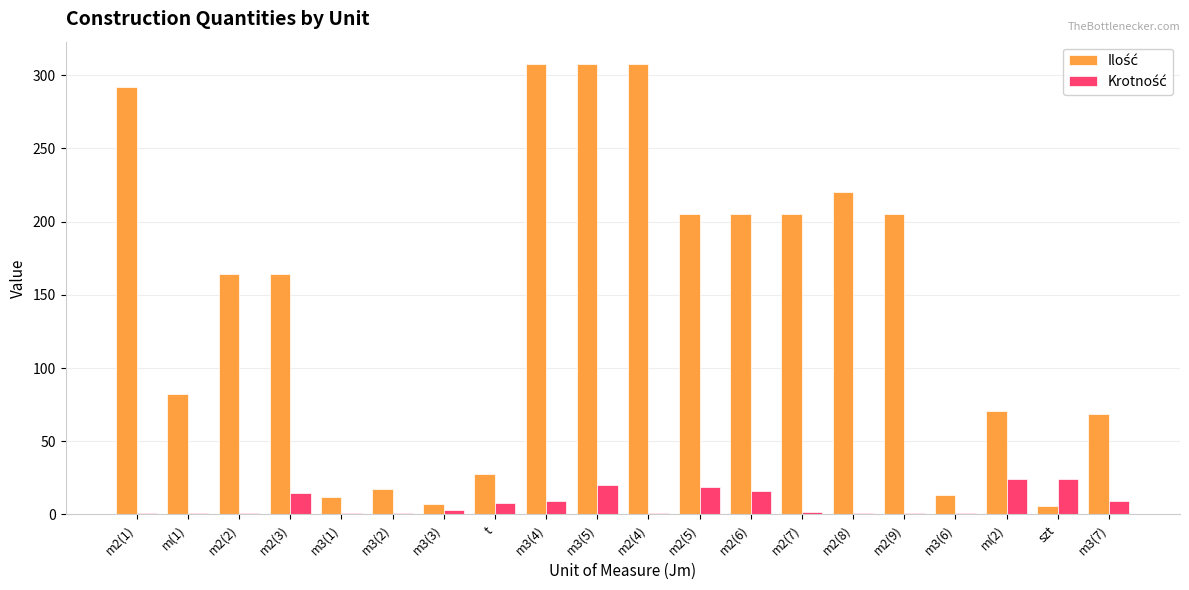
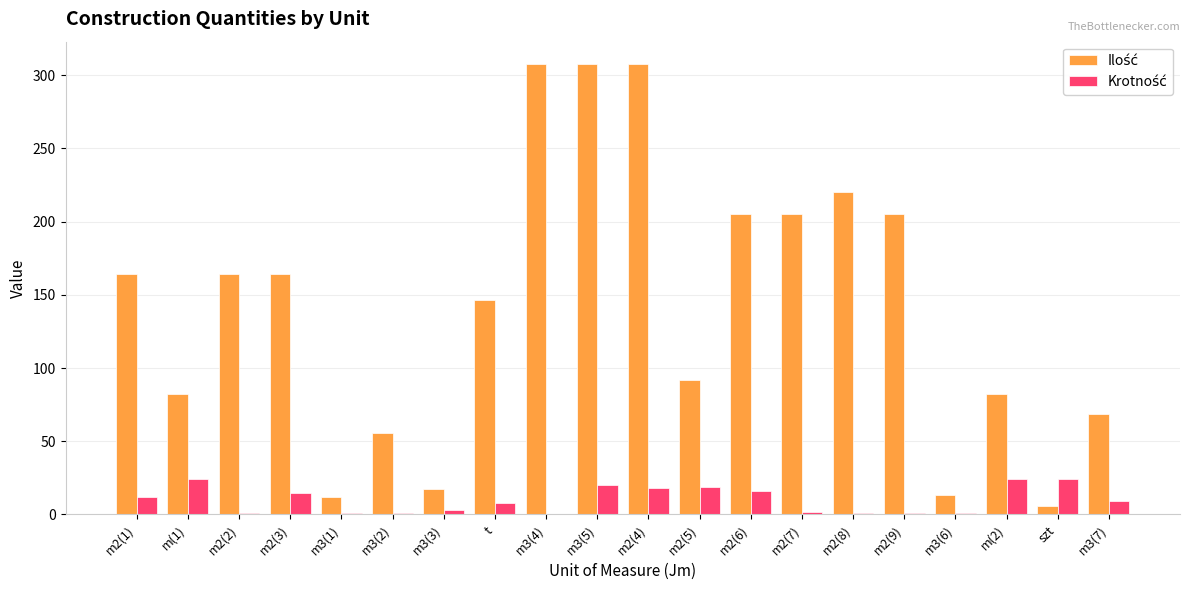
  {
    "Ilość": {
-     "m2(1)": 292,
+     "m2(1)": 164,
      "m(1)": 82,
      "m2(2)": 164,
      "m2(3)": 164,
      "m3(1)": 12,
-     "m3(2)": 17,
-     "m3(3)": 7,
-     "t": 28,
+     "m3(2)": 56,
+     "m3(3)": 17,
+     "t": 147,
      "m3(4)": 308,
      "m3(5)": 308,
      "m2(4)": 308,
-     "m2(5)": 205,
+     "m2(5)": 92,
      "m2(6)": 205,
      "m2(7)": 205,
      "m2(8)": 220,
      "m2(9)": 205,
      "m3(6)": 13,
-     "m(2)": 71,
+     "m(2)": 82,
      "szt": 6,
      "m3(7)": 69
    },
    "Krotność": {
-     "m2(1)": 1,
-     "m(1)": 1,
+     "m2(1)": 12,
+     "m(1)": 24,
      "m2(3)": 15,
      "m3(3)": 3,
      "t": 8,
-     "m3(4)": 9,
+     "m3(4)": 0,
      "m3(5)": 20,
-     "m2(4)": 1,
+     "m2(4)": 18,
      "m2(5)": 19,
      "m2(6)": 16,
      "m2(7)": 2,
      "m(2)": 24,
      "szt": 24,
      "m3(7)": 9
    }
  }
